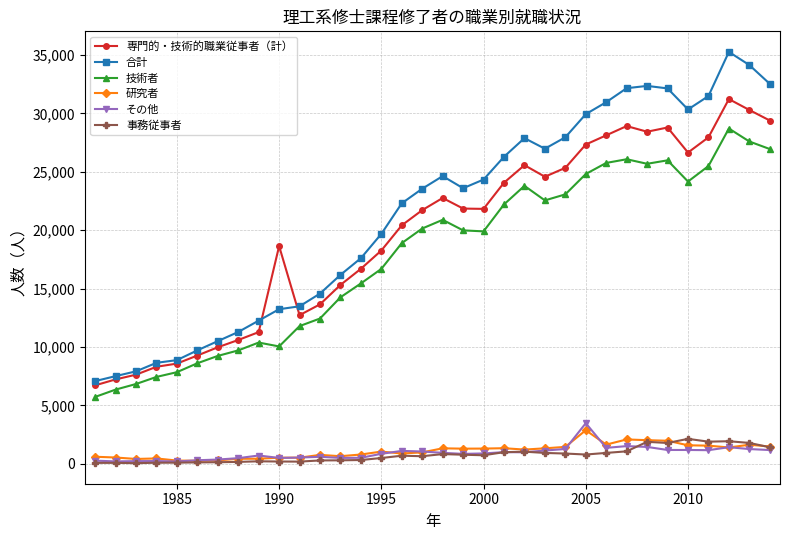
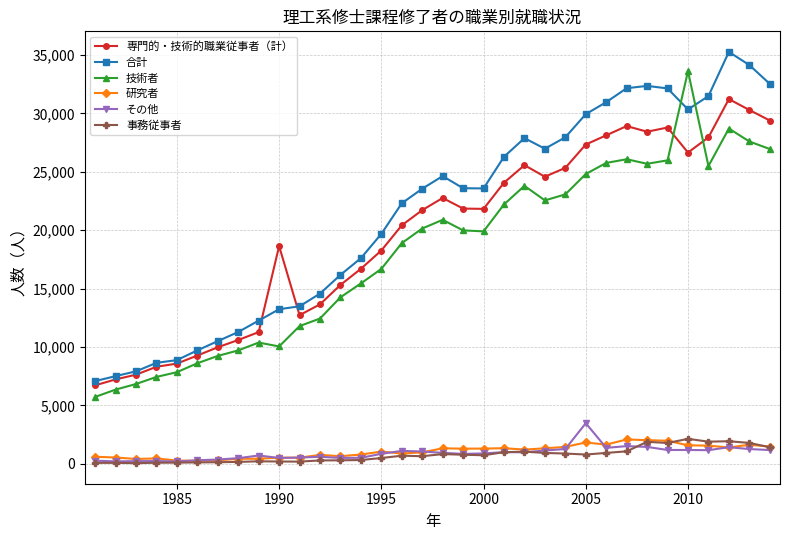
  {
    "専門的・技術的職業従事者（計）": {
      "1985": "8,600",
      "1990": "18,600",
      "1995": "18,300",
      "2000": "21,800",
      "2005": "27,300",
      "2010": "26,700"
    },
    "合計": {
      "1985": "8,900",
      "1990": "13,200",
      "1995": "19,700",
-     "2000": "24,300",
+     "2000": "23,600",
      "2005": "29,900",
      "2010": "30,300"
    },
    "技術者": {
      "1985": "7,800",
      "1990": "10,000",
      "1995": "16,700",
      "2000": "19,900",
      "2005": "24,800",
-     "2010": "24,200"
+     "2010": "33,600"
    },
    "研究者": {
      "2000": "1,300",
-     "2005": "2,900",
+     "2005": "1,800",
      "2010": "1,600"
    },
    "その他": {
      "2005": "3,500",
      "2010": "1,200"
    },
    "事務従事者": {
      "1990": "200",
      "1995": "500",
      "2005": "800",
      "2010": "2,100"
    }
  }
